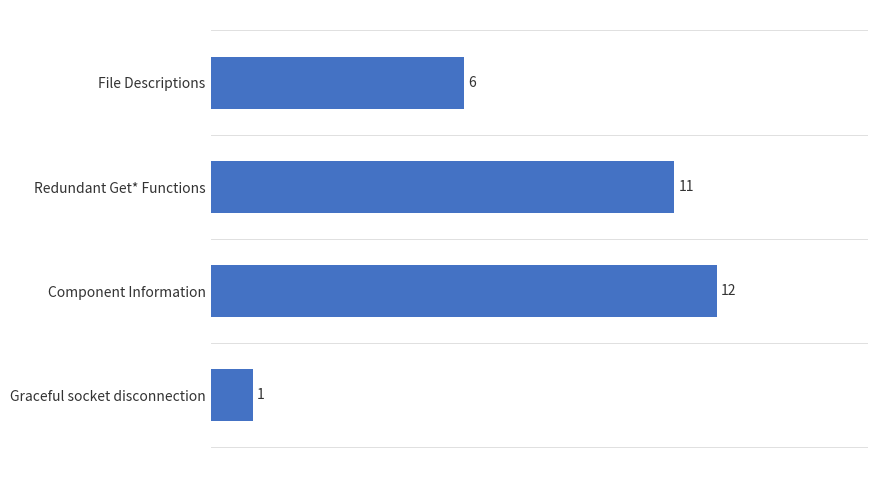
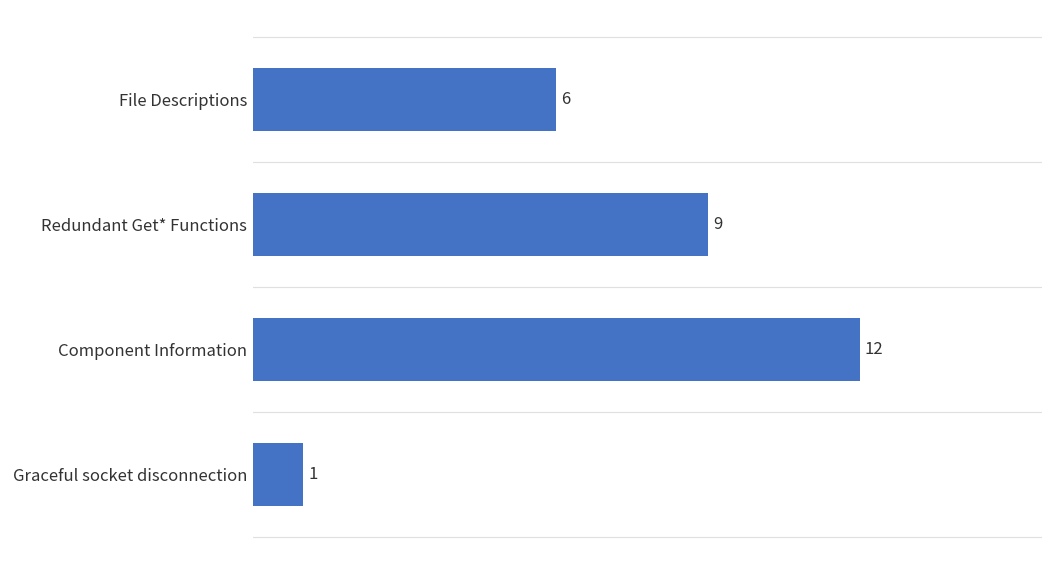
  {
    "File Descriptions": 6,
-   "Redundant Get* Functions": 11,
+   "Redundant Get* Functions": 9,
    "Component Information": 12,
    "Graceful socket disconnection": 1
  }
